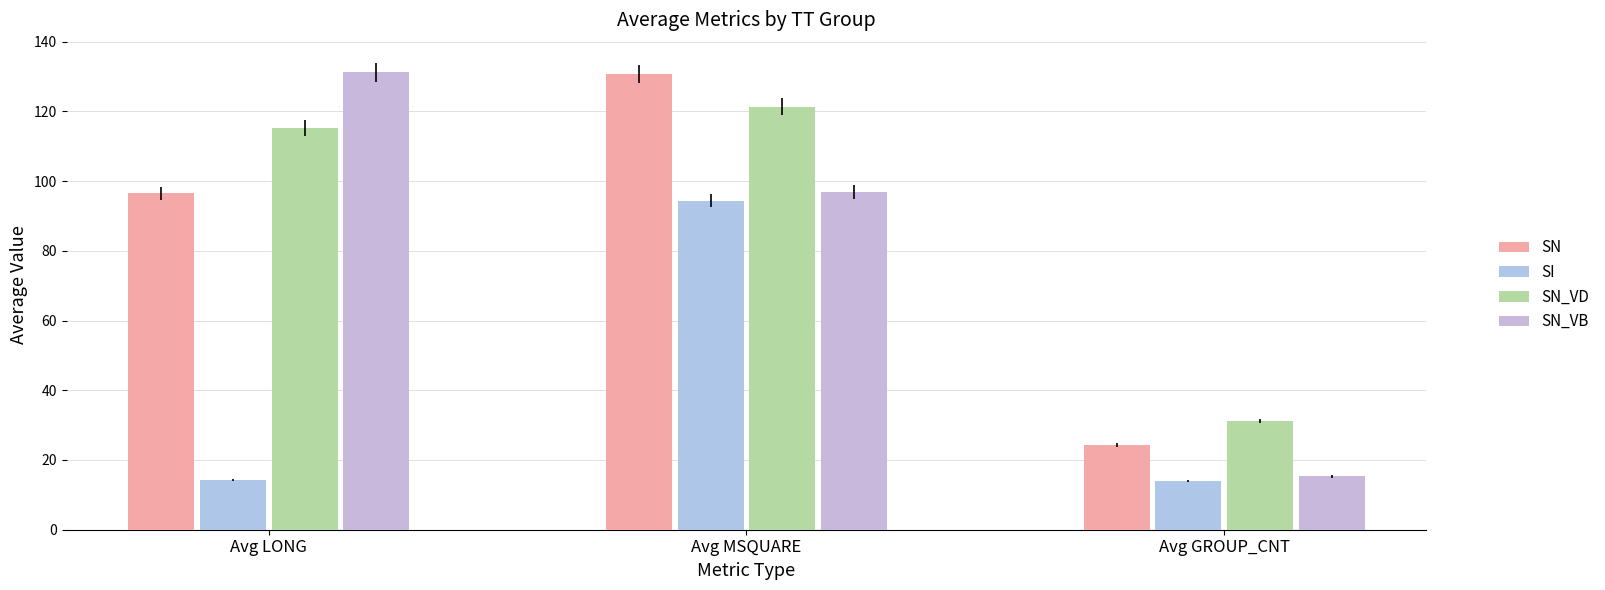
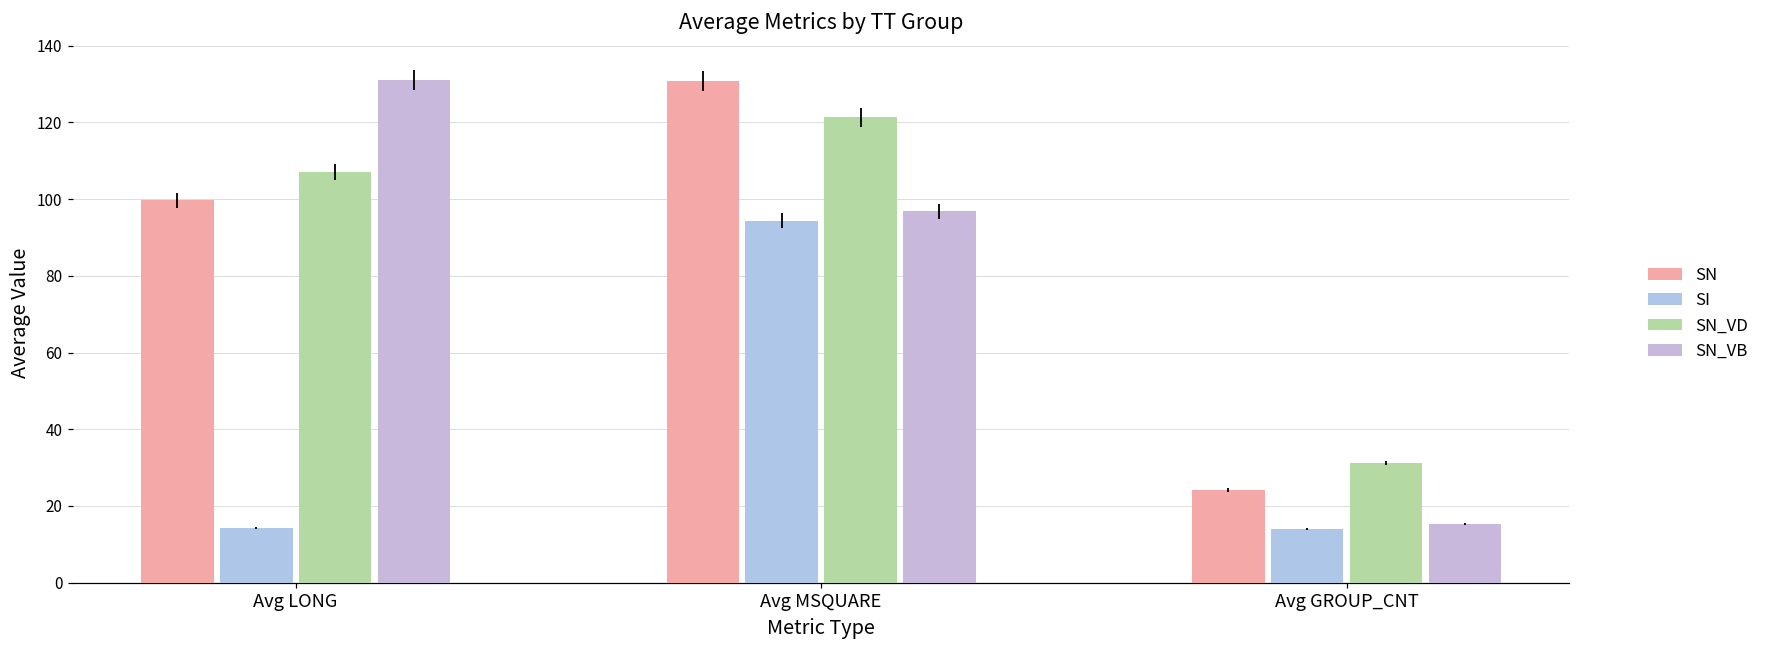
  {
    "SN": {
-     "Avg LONG": 96,
+     "Avg LONG": 100,
      "Avg MSQUARE": 131,
      "Avg GROUP_CNT": 24
    },
    "SN_VD": {
-     "Avg LONG": 115,
+     "Avg LONG": 107,
      "Avg MSQUARE": 121,
      "Avg GROUP_CNT": 31
    }
  }
